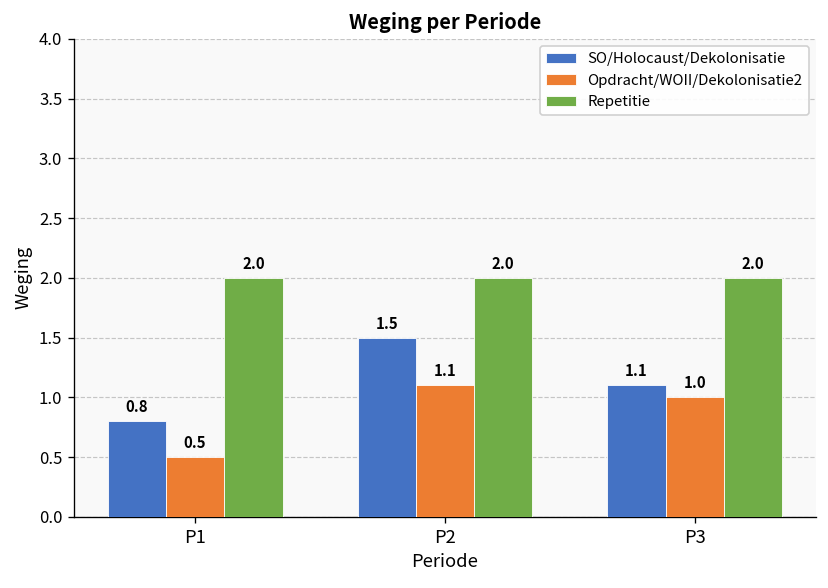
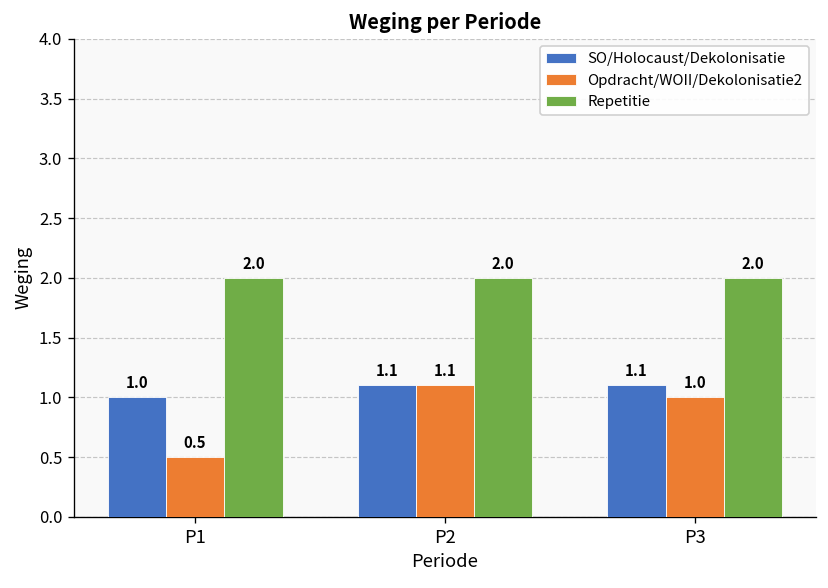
  {
    "SO/Holocaust/Dekolonisatie": {
-     "P1": 0.8,
-     "P2": 1.5,
+     "P1": 1.0,
+     "P2": 1.1,
      "P3": 1.1
    },
    "Opdracht/WOII/Dekolonisatie2": {
      "P1": 0.5,
      "P2": 1.1,
      "P3": 1.0
    },
    "Repetitie": {
      "P1": 2.0,
      "P2": 2.0,
      "P3": 2.0
    }
  }
